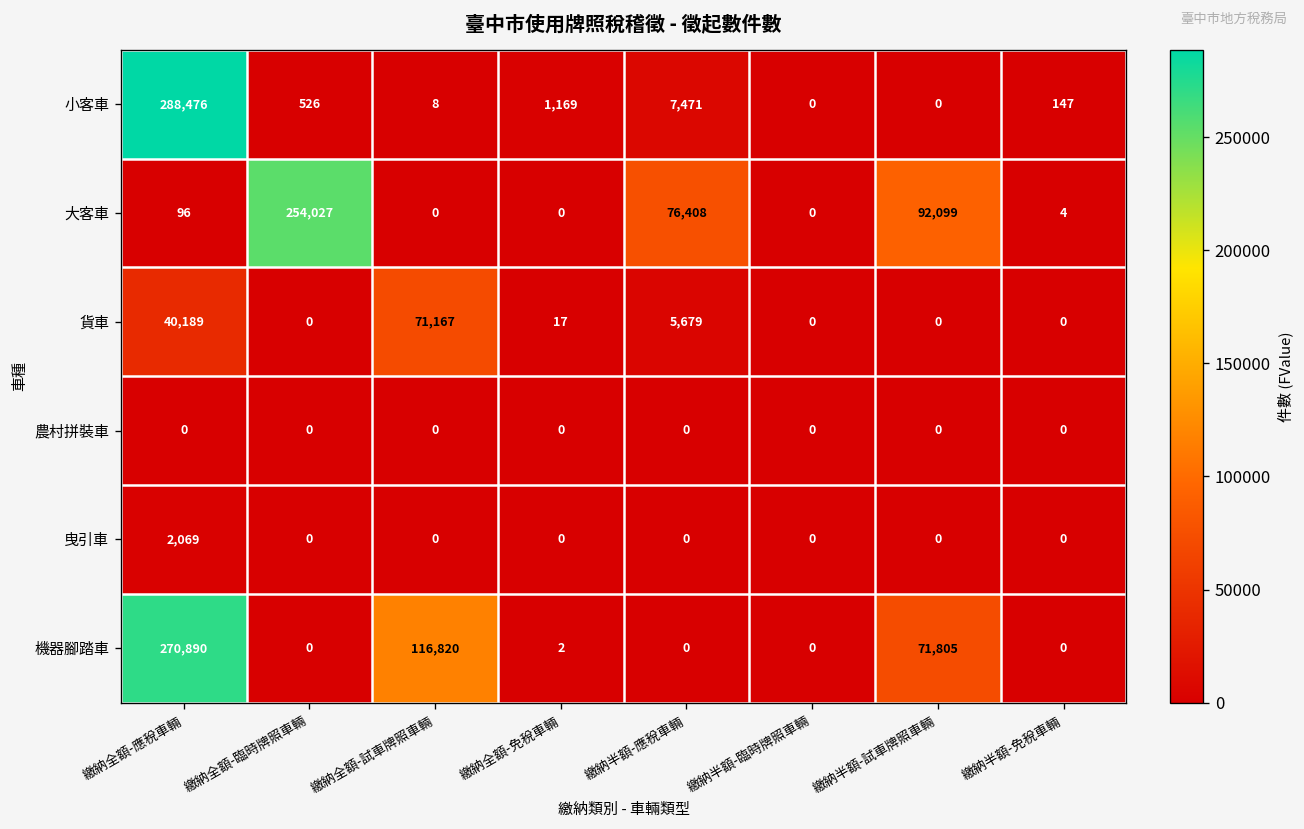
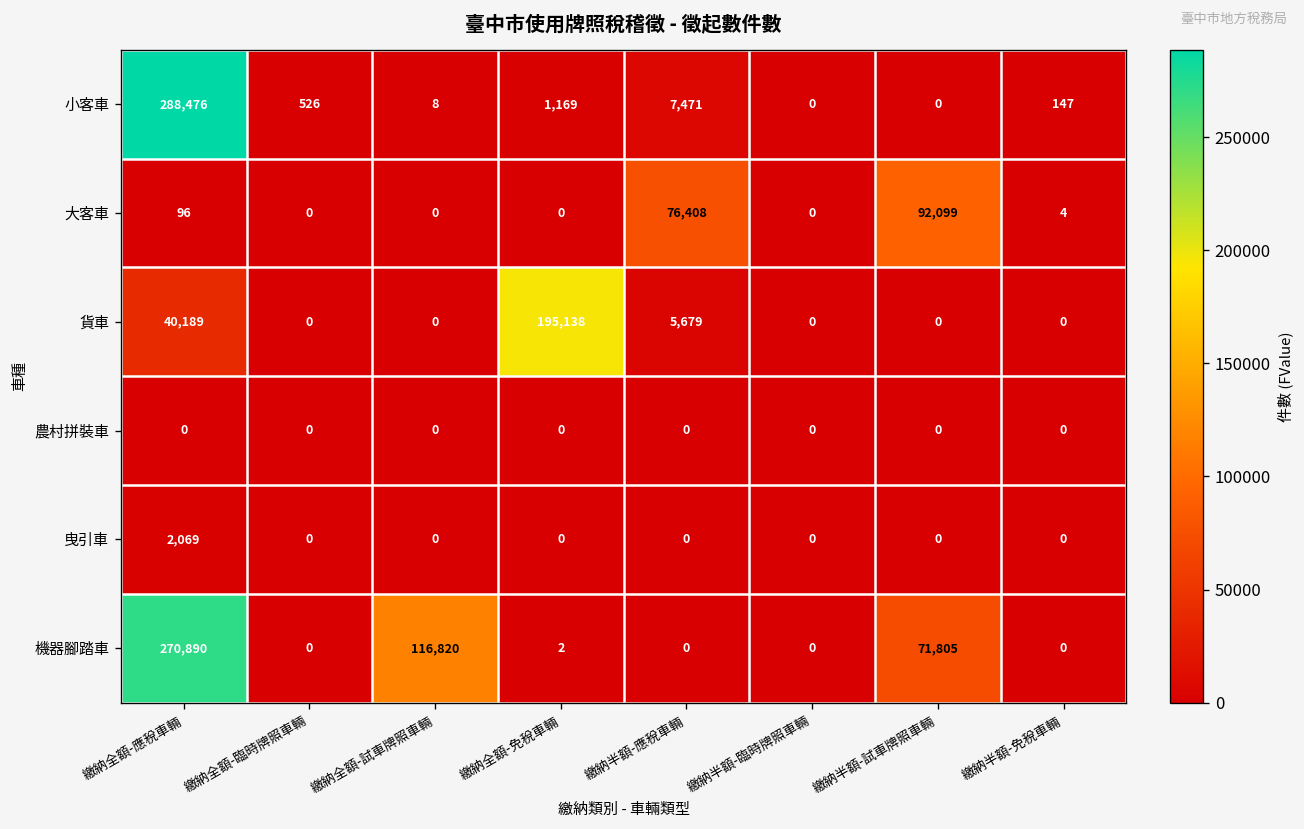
  {
    "小客車": {
      "繳納全額-應稅車輛": "288,476",
      "繳納全額-臨時牌照車輛": "526",
      "繳納全額-試車牌照車輛": "8",
      "繳納全額-免稅車輛": "1,169",
      "繳納半額-應稅車輛": "7,471",
      "繳納半額-臨時牌照車輛": "0",
      "繳納半額-試車牌照車輛": "0",
      "繳納半額-免稅車輛": "147"
    },
    "大客車": {
      "繳納全額-應稅車輛": "96",
-     "繳納全額-臨時牌照車輛": "254,027",
+     "繳納全額-臨時牌照車輛": "0",
      "繳納全額-試車牌照車輛": "0",
      "繳納全額-免稅車輛": "0",
      "繳納半額-應稅車輛": "76,408",
      "繳納半額-臨時牌照車輛": "0",
      "繳納半額-試車牌照車輛": "92,099",
      "繳納半額-免稅車輛": "4"
    },
    "貨車": {
      "繳納全額-應稅車輛": "40,189",
      "繳納全額-臨時牌照車輛": "0",
-     "繳納全額-試車牌照車輛": "71,167",
-     "繳納全額-免稅車輛": "17",
+     "繳納全額-試車牌照車輛": "0",
+     "繳納全額-免稅車輛": "195,138",
      "繳納半額-應稅車輛": "5,679",
      "繳納半額-臨時牌照車輛": "0",
      "繳納半額-試車牌照車輛": "0",
      "繳納半額-免稅車輛": "0"
    },
    "農村拼裝車": {
      "繳納全額-應稅車輛": "0",
      "繳納全額-臨時牌照車輛": "0",
      "繳納全額-試車牌照車輛": "0",
      "繳納全額-免稅車輛": "0",
      "繳納半額-應稅車輛": "0",
      "繳納半額-臨時牌照車輛": "0",
      "繳納半額-試車牌照車輛": "0",
      "繳納半額-免稅車輛": "0"
    },
    "曳引車": {
      "繳納全額-應稅車輛": "2,069",
      "繳納全額-臨時牌照車輛": "0",
      "繳納全額-試車牌照車輛": "0",
      "繳納全額-免稅車輛": "0",
      "繳納半額-應稅車輛": "0",
      "繳納半額-臨時牌照車輛": "0",
      "繳納半額-試車牌照車輛": "0",
      "繳納半額-免稅車輛": "0"
    },
    "機器腳踏車": {
      "繳納全額-應稅車輛": "270,890",
      "繳納全額-臨時牌照車輛": "0",
      "繳納全額-試車牌照車輛": "116,820",
      "繳納全額-免稅車輛": "2",
      "繳納半額-應稅車輛": "0",
      "繳納半額-臨時牌照車輛": "0",
      "繳納半額-試車牌照車輛": "71,805",
      "繳納半額-免稅車輛": "0"
    }
  }
